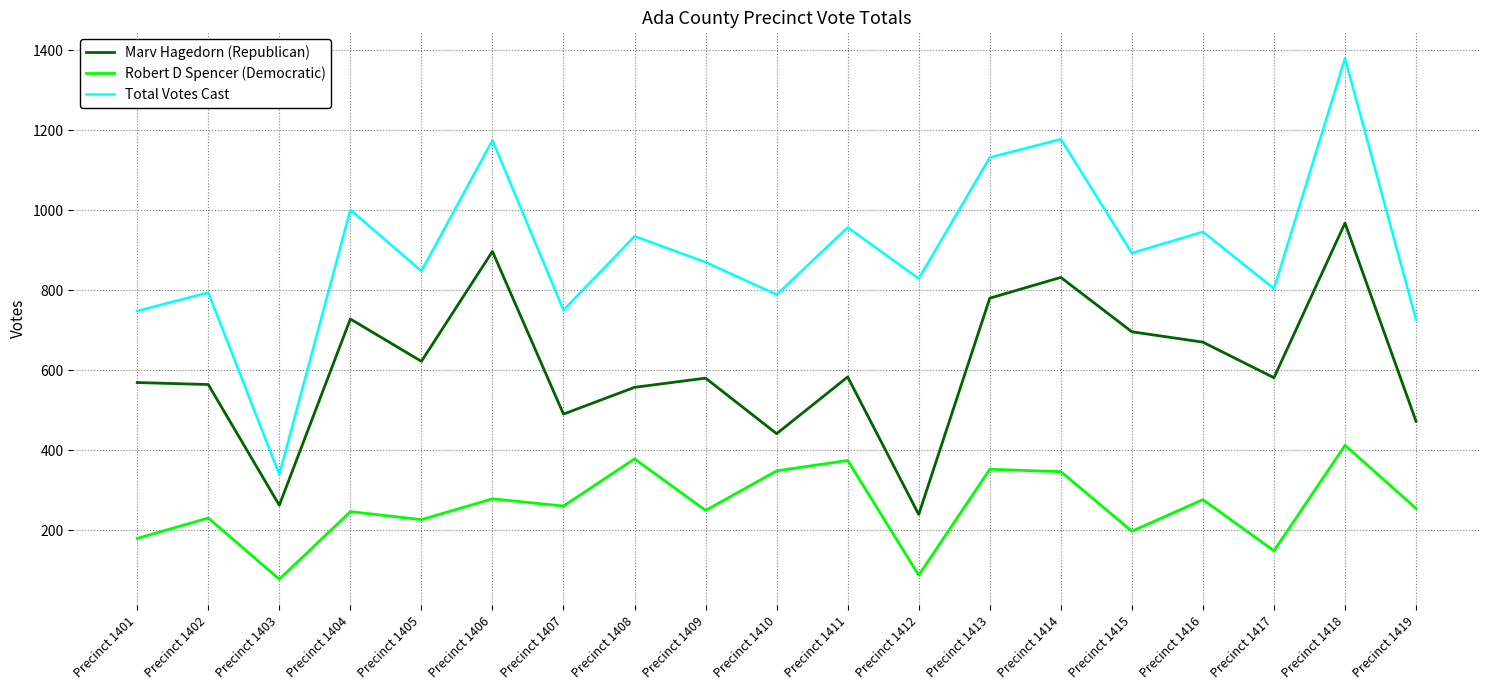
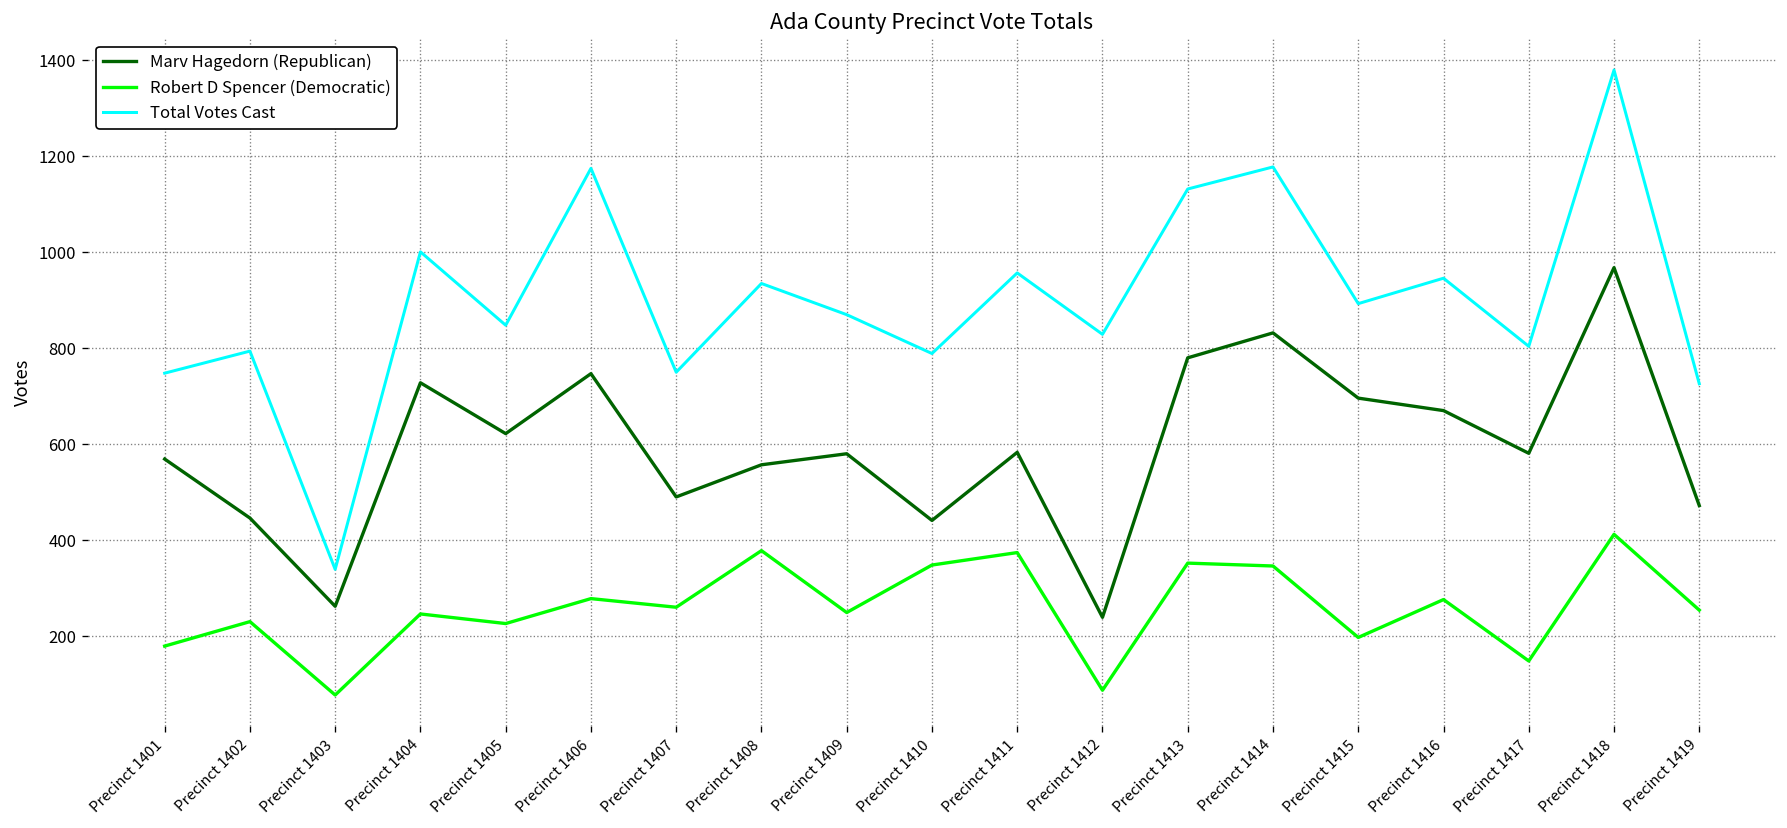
  {
    "Marv Hagedorn (Republican)": {
      "Precinct 1401": 570,
-     "Precinct 1402": 560,
+     "Precinct 1402": 450,
      "Precinct 1403": 260,
      "Precinct 1404": 730,
      "Precinct 1405": 620,
-     "Precinct 1406": 900,
+     "Precinct 1406": 750,
      "Precinct 1407": 490,
      "Precinct 1408": 560,
      "Precinct 1409": 580,
      "Precinct 1410": 440,
      "Precinct 1411": 580,
      "Precinct 1412": 240,
      "Precinct 1413": 780,
      "Precinct 1414": 830,
      "Precinct 1415": 700,
      "Precinct 1416": 670,
      "Precinct 1417": 580,
      "Precinct 1418": 970,
      "Precinct 1419": 470
    },
    "Robert D Spencer (Democratic)": {
      "Precinct 1401": 180,
      "Precinct 1402": 230,
      "Precinct 1403": 80,
      "Precinct 1404": 250,
      "Precinct 1405": 230,
      "Precinct 1406": 280,
      "Precinct 1407": 260,
      "Precinct 1408": 380,
      "Precinct 1409": 250,
      "Precinct 1410": 350,
      "Precinct 1411": 370,
      "Precinct 1412": 90,
      "Precinct 1413": 350,
      "Precinct 1414": 350,
      "Precinct 1415": 200,
      "Precinct 1416": 280,
      "Precinct 1417": 150,
      "Precinct 1418": 410,
      "Precinct 1419": 250
    },
    "Total Votes Cast": {
      "Precinct 1401": 750,
      "Precinct 1402": 790,
      "Precinct 1403": 340,
      "Precinct 1404": 1000,
      "Precinct 1405": 850,
      "Precinct 1406": 1180,
      "Precinct 1407": 750,
      "Precinct 1408": 940,
      "Precinct 1409": 870,
      "Precinct 1410": 790,
      "Precinct 1411": 960,
      "Precinct 1412": 830,
      "Precinct 1413": 1130,
      "Precinct 1414": 1180,
      "Precinct 1415": 890,
      "Precinct 1416": 950,
      "Precinct 1417": 800,
      "Precinct 1418": 1380,
      "Precinct 1419": 730
    }
  }
